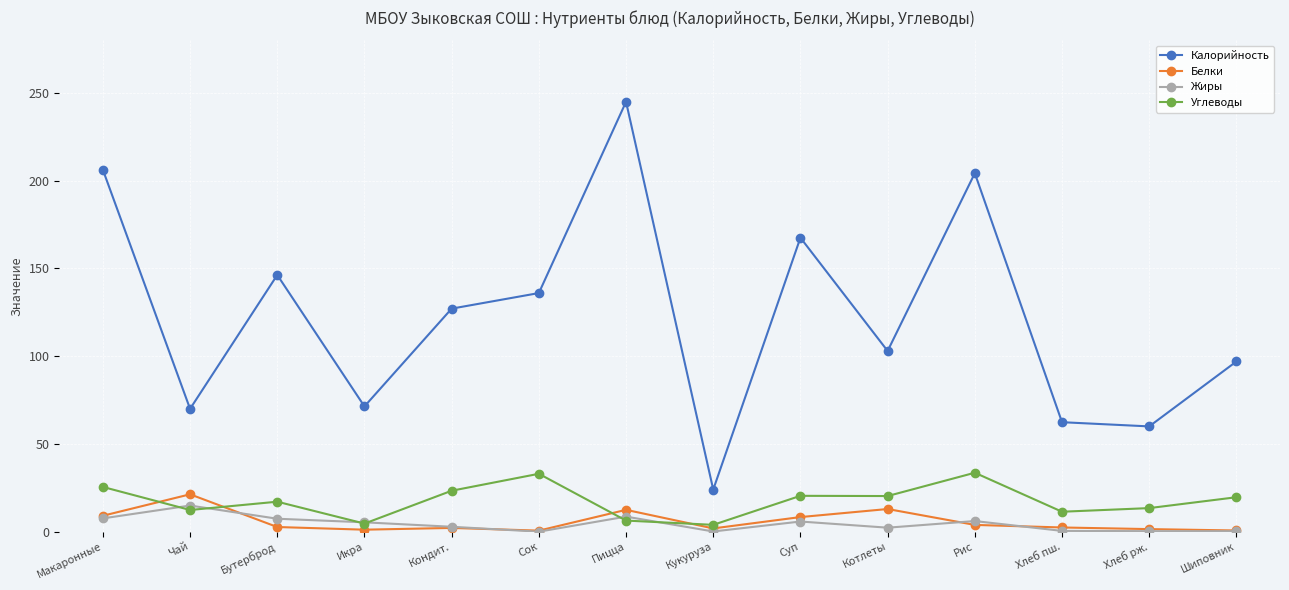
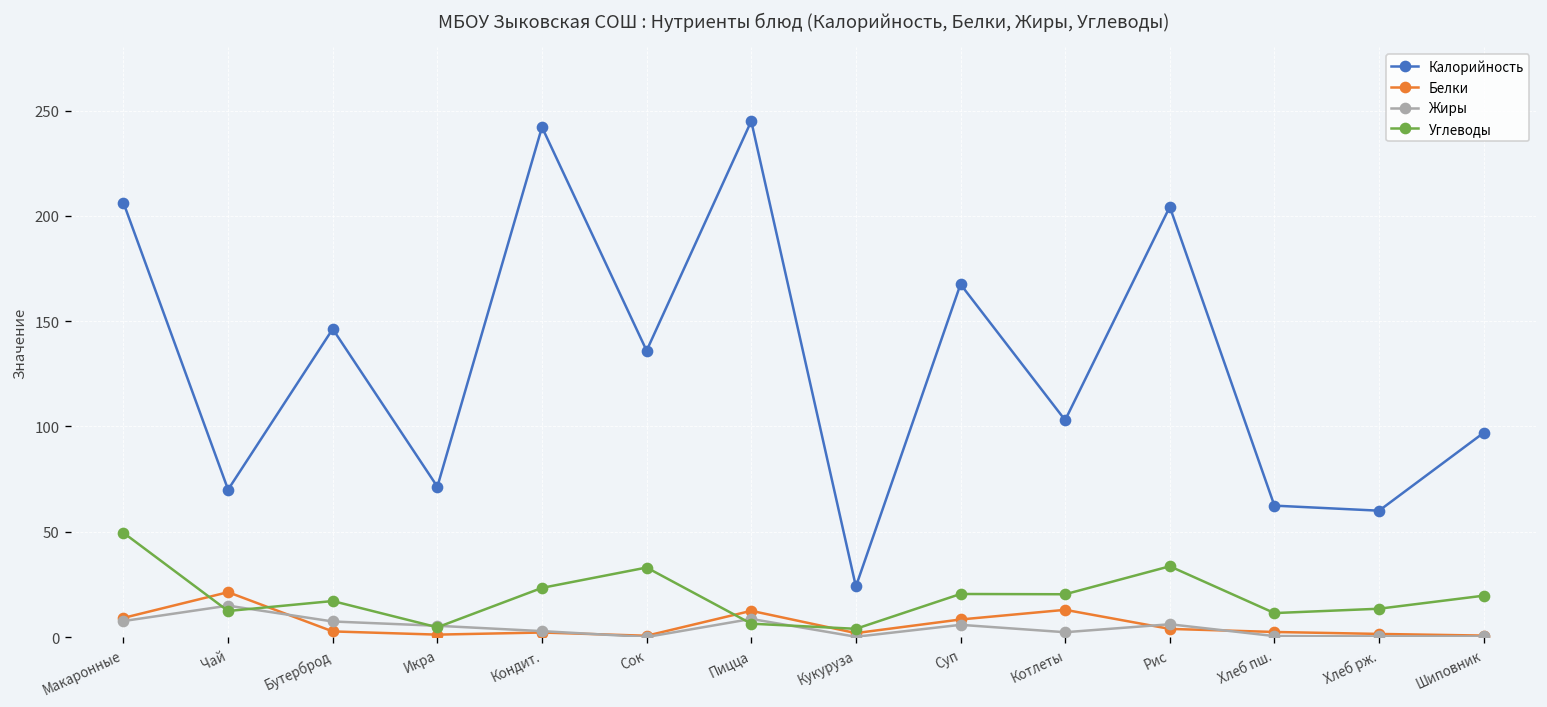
  {
    "Калорийность": {
      "Макаронные": 206,
      "Чай": 70,
      "Бутерброд": 146,
      "Икра": 71,
-     "Кондит.": 127,
+     "Кондит.": 242,
      "Сок": 136,
      "Пицца": 245,
      "Кукуруза": 24,
      "Суп": 168,
      "Котлеты": 103,
      "Рис": 204,
      "Хлеб пш.": 62,
      "Хлеб рж.": 60,
      "Шиповник": 97
    },
    "Белки": {
      "Макаронные": 9,
      "Чай": 21,
      "Бутерброд": 3,
      "Икра": 1,
      "Пицца": 12,
      "Кукуруза": 2,
      "Суп": 8,
      "Котлеты": 13,
      "Рис": 4,
      "Хлеб пш.": 2
    },
    "Жиры": {
      "Макаронные": 8,
      "Чай": 15,
      "Бутерброд": 7,
      "Пицца": 9,
      "Кукуруза": 0,
      "Суп": 6,
      "Котлеты": 2,
      "Рис": 6,
      "Хлеб пш.": 0
    },
    "Углеводы": {
-     "Макаронные": 26,
+     "Макаронные": 50,
      "Чай": 12,
      "Бутерброд": 17,
      "Кондит.": 23,
      "Сок": 33,
      "Пицца": 6,
      "Кукуруза": 4,
      "Суп": 20,
      "Котлеты": 20,
      "Рис": 34,
      "Хлеб пш.": 11,
      "Хлеб рж.": 13,
      "Шиповник": 20
    }
  }
